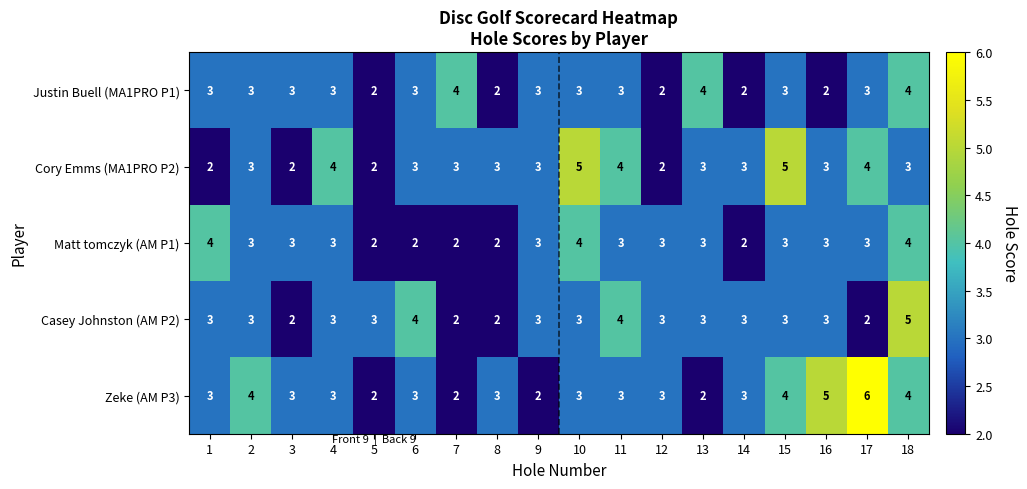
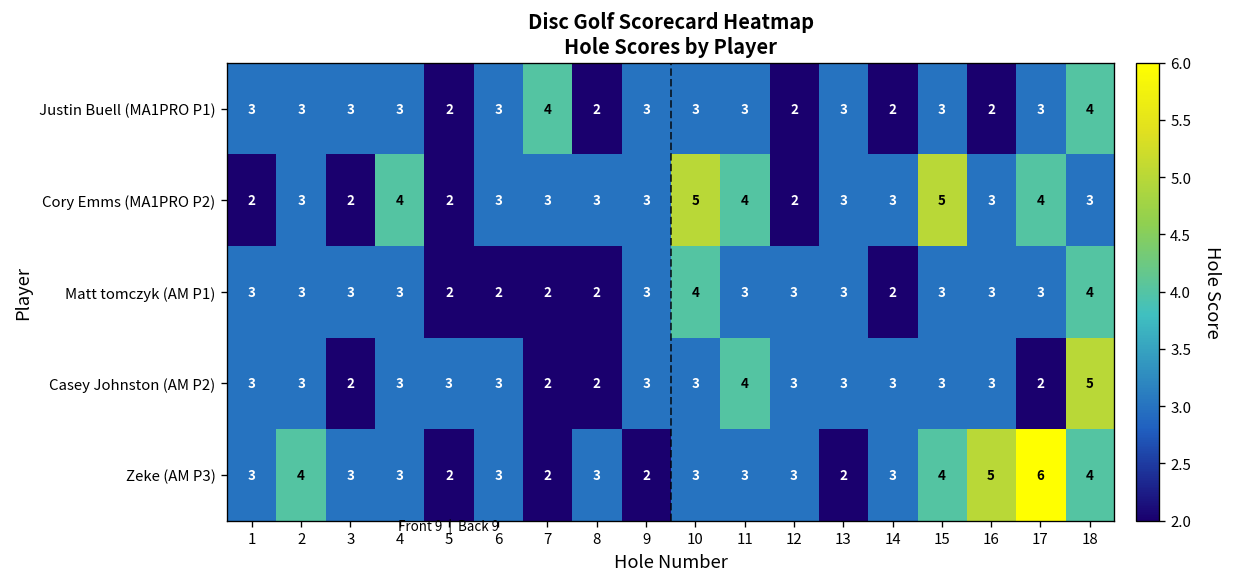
  {
    "Justin Buell (MA1PRO P1)": {
      "1": 3,
      "2": 3,
      "3": 3,
      "4": 3,
      "5": 2,
      "6": 3,
      "7": 4,
      "8": 2,
      "9": 3,
      "10": 3,
      "11": 3,
      "12": 2,
-     "13": 4,
+     "13": 3,
      "14": 2,
      "15": 3,
      "16": 2,
      "17": 3,
      "18": 4
    },
    "Cory Emms (MA1PRO P2)": {
      "1": 2,
      "2": 3,
      "3": 2,
      "4": 4,
      "5": 2,
      "6": 3,
      "7": 3,
      "8": 3,
      "9": 3,
      "10": 5,
      "11": 4,
      "12": 2,
      "13": 3,
      "14": 3,
      "15": 5,
      "16": 3,
      "17": 4,
      "18": 3
    },
    "Matt tomczyk (AM P1)": {
-     "1": 4,
+     "1": 3,
      "2": 3,
      "3": 3,
      "4": 3,
      "5": 2,
      "6": 2,
      "7": 2,
      "8": 2,
      "9": 3,
      "10": 4,
      "11": 3,
      "12": 3,
      "13": 3,
      "14": 2,
      "15": 3,
      "16": 3,
      "17": 3,
      "18": 4
    },
    "Casey Johnston (AM P2)": {
      "1": 3,
      "2": 3,
      "3": 2,
      "4": 3,
      "5": 3,
-     "6": 4,
+     "6": 3,
      "7": 2,
      "8": 2,
      "9": 3,
      "10": 3,
      "11": 4,
      "12": 3,
      "13": 3,
      "14": 3,
      "15": 3,
      "16": 3,
      "17": 2,
      "18": 5
    },
    "Zeke (AM P3)": {
      "1": 3,
      "2": 4,
      "3": 3,
      "4": 3,
      "5": 2,
      "6": 3,
      "7": 2,
      "8": 3,
      "9": 2,
      "10": 3,
      "11": 3,
      "12": 3,
      "13": 2,
      "14": 3,
      "15": 4,
      "16": 5,
      "17": 6,
      "18": 4
    }
  }
